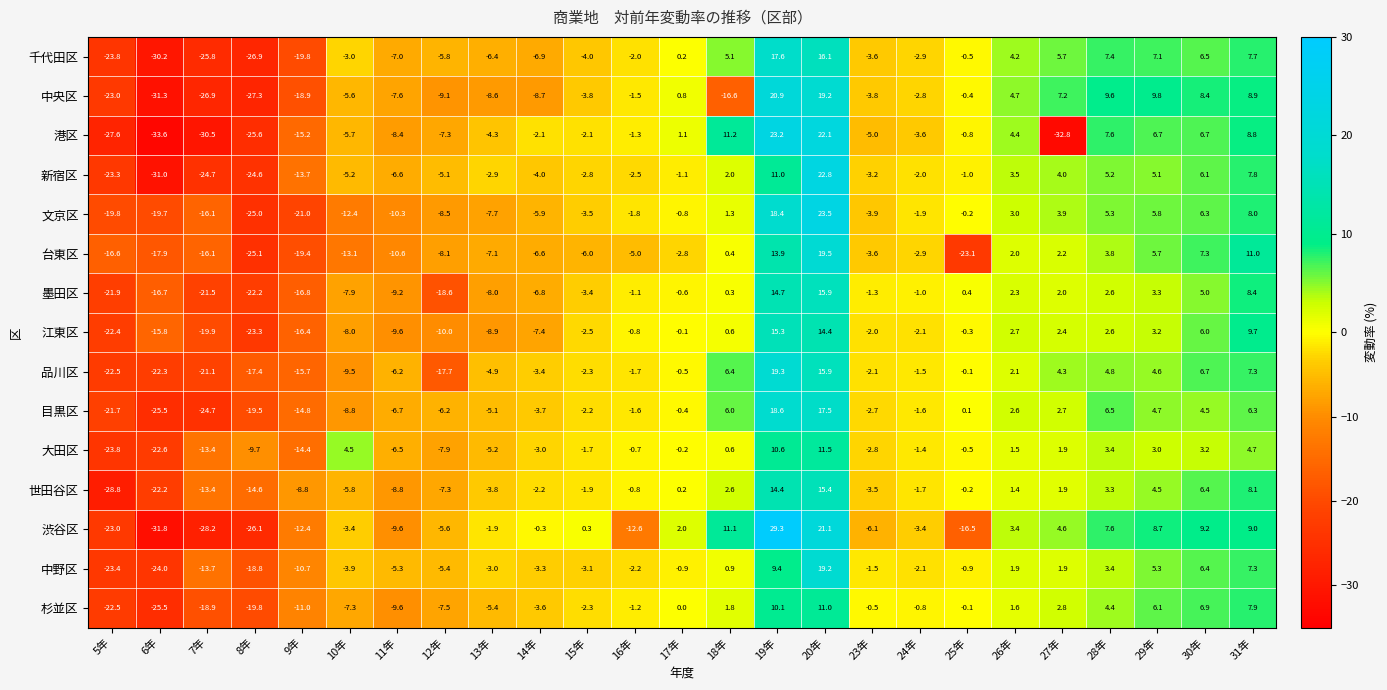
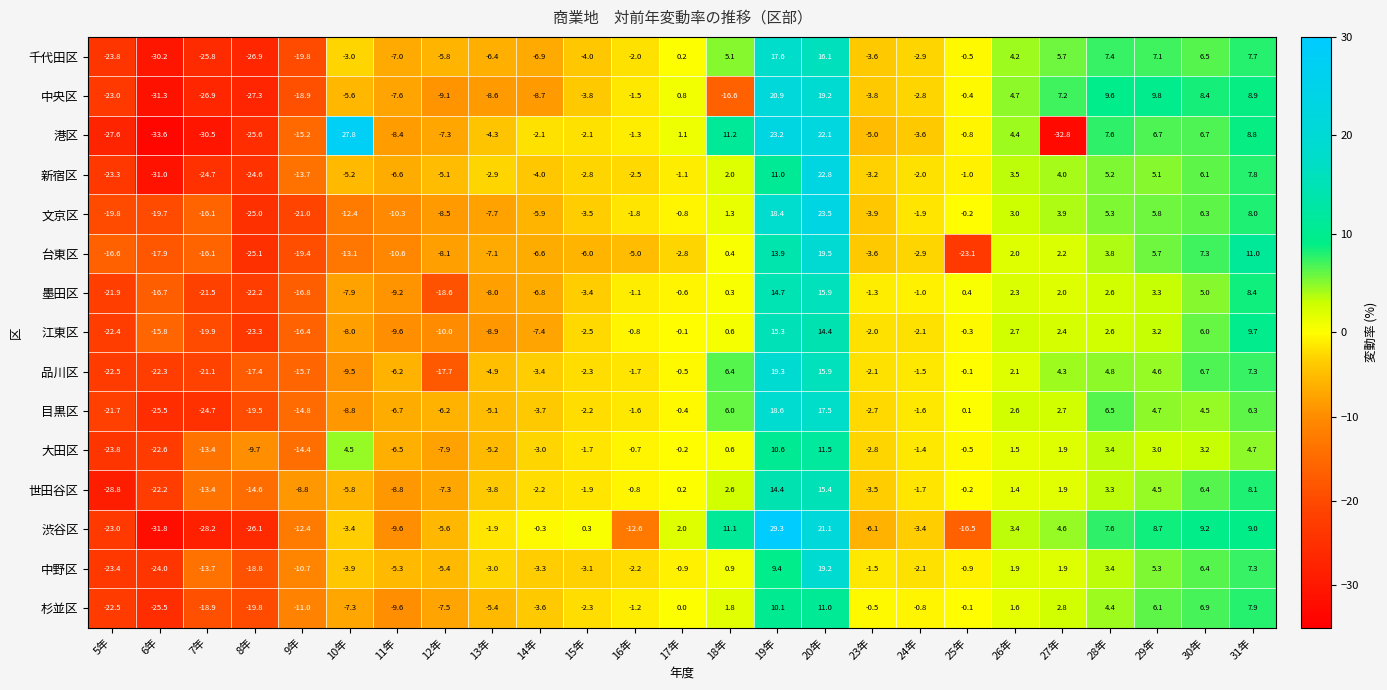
  {
    "港区": {
      "5年": -27.6,
      "6年": -33.6,
      "7年": -30.5,
      "8年": -25.6,
      "9年": -15.2,
-     "10年": -5.7,
+     "10年": 27.8,
      "11年": -8.4,
      "12年": -7.3,
      "13年": -4.3,
      "14年": -2.1,
      "15年": -2.1,
      "16年": -1.3,
      "17年": 1.1,
      "18年": 11.2,
      "19年": 23.2,
      "20年": 22.1,
      "23年": -5.0,
      "24年": -3.6,
      "25年": -0.8,
      "26年": 4.4,
      "27年": -32.8,
      "28年": 7.6,
      "29年": 6.7,
      "30年": 6.7,
      "31年": 8.8
    }
  }
